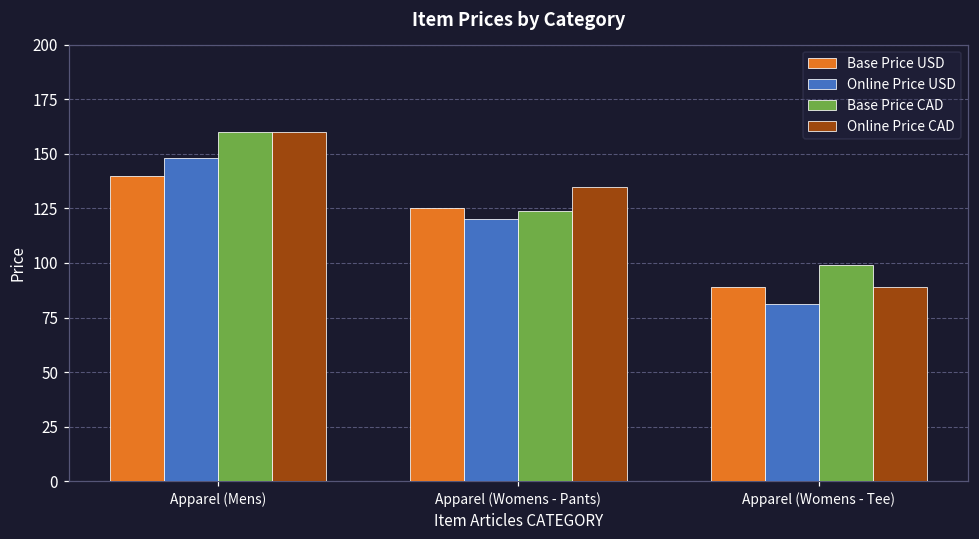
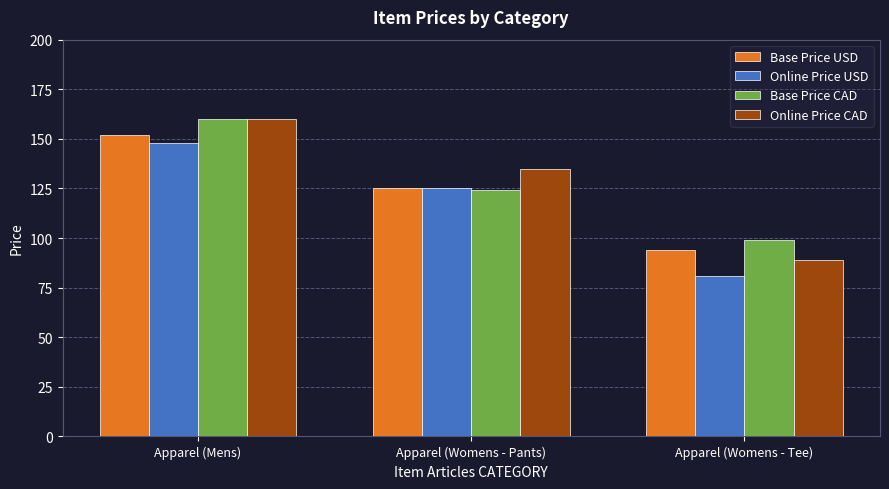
  {
    "Base Price USD": {
-     "Apparel (Mens)": 140,
+     "Apparel (Mens)": 152,
      "Apparel (Womens - Pants)": 125,
-     "Apparel (Womens - Tee)": 89
+     "Apparel (Womens - Tee)": 94
    },
    "Online Price USD": {
      "Apparel (Mens)": 148,
-     "Apparel (Womens - Pants)": 120,
+     "Apparel (Womens - Pants)": 125,
      "Apparel (Womens - Tee)": 81
    },
    "Base Price CAD": {
      "Apparel (Mens)": 160,
      "Apparel (Womens - Pants)": 124,
      "Apparel (Womens - Tee)": 99
    },
    "Online Price CAD": {
      "Apparel (Mens)": 160,
      "Apparel (Womens - Pants)": 135,
      "Apparel (Womens - Tee)": 89
    }
  }
